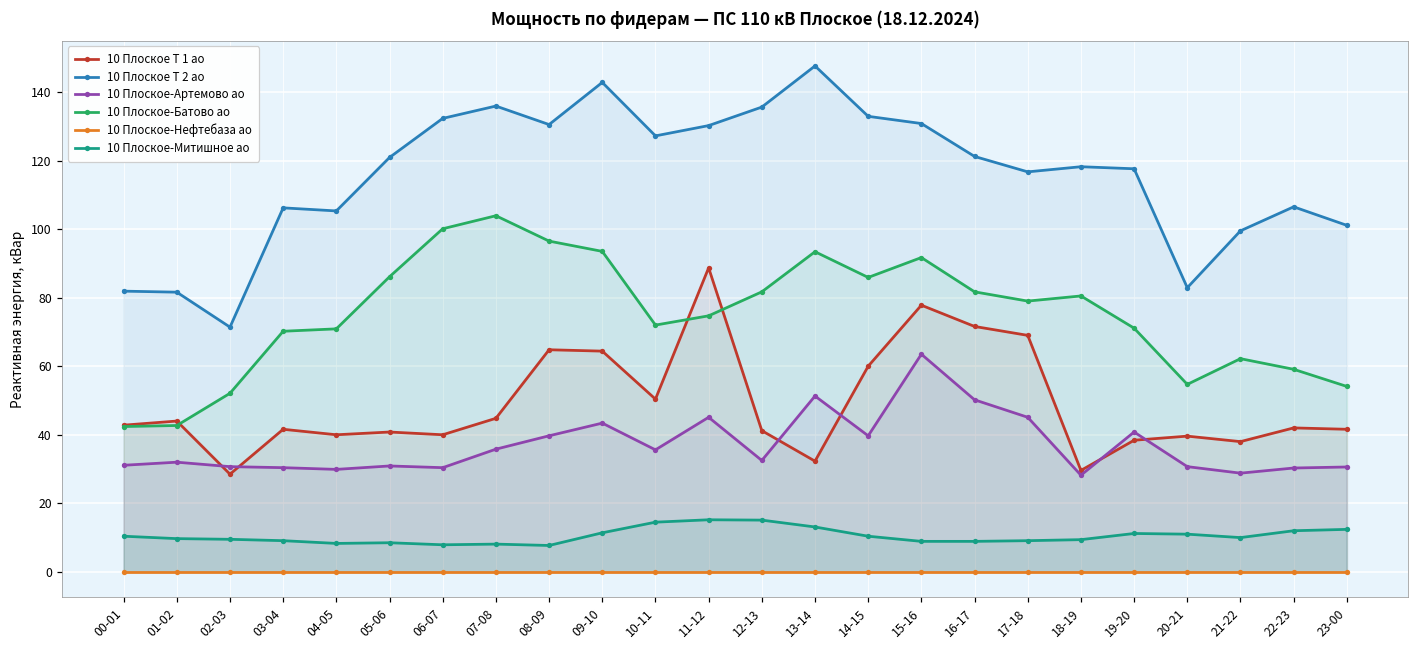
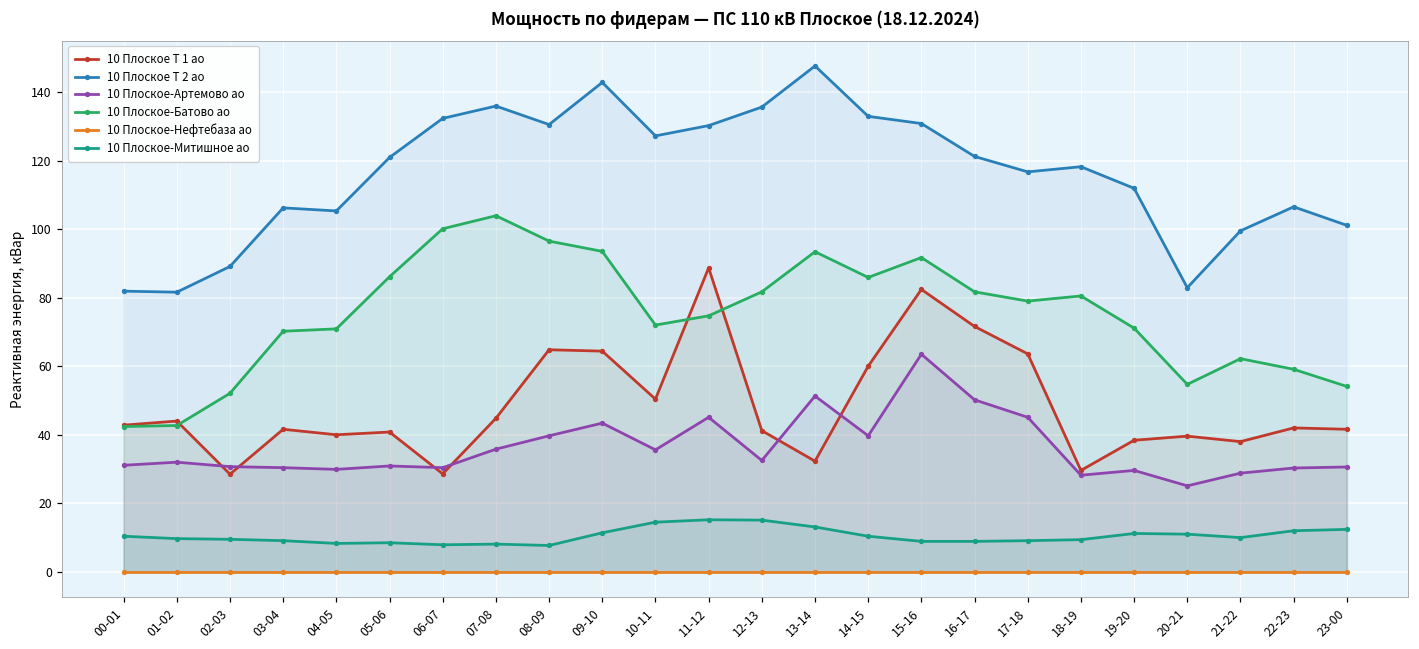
  {
    "10 Плоское Т 1 ао": {
      "01-02": 44,
      "02-03": 29,
      "03-04": 42,
      "04-05": 40,
      "05-06": 41,
-     "06-07": 40,
+     "06-07": 29,
      "07-08": 45,
      "08-09": 65,
      "09-10": 64,
      "10-11": 50,
      "11-12": 89,
      "12-13": 41,
      "13-14": 32,
      "14-15": 60,
-     "15-16": 78,
+     "15-16": 82,
      "16-17": 72,
-     "17-18": 69,
+     "17-18": 64,
      "18-19": 30,
      "19-20": 38,
      "20-21": 40,
      "21-22": 38,
      "22-23": 42,
      "23-00": 42
    },
    "10 Плоское Т 2 ао": {
      "00-01": 82,
      "01-02": 82,
-     "02-03": 71,
+     "02-03": 89,
      "03-04": 106,
      "04-05": 105,
      "05-06": 121,
      "06-07": 132,
      "07-08": 136,
      "08-09": 131,
      "09-10": 143,
      "10-11": 127,
      "11-12": 130,
      "12-13": 136,
      "13-14": 148,
      "14-15": 133,
      "15-16": 131,
      "16-17": 121,
      "17-18": 117,
      "18-19": 118,
-     "19-20": 118,
+     "19-20": 112,
      "20-21": 83,
      "21-22": 100,
      "22-23": 107,
      "23-00": 101
    },
    "10 Плоское-Артемово ао": {
      "00-01": 31,
      "01-02": 32,
      "02-03": 31,
      "03-04": 30,
      "04-05": 30,
      "05-06": 31,
      "06-07": 30,
      "07-08": 36,
      "08-09": 40,
      "09-10": 43,
      "10-11": 36,
      "11-12": 45,
      "12-13": 33,
      "13-14": 51,
      "14-15": 40,
      "15-16": 64,
      "16-17": 50,
      "17-18": 45,
      "18-19": 28,
-     "19-20": 41,
-     "20-21": 31,
+     "19-20": 30,
+     "20-21": 25,
      "21-22": 29,
      "22-23": 30,
      "23-00": 31
    },
    "10 Плоское-Нефтебаза ао": {
      "00-01": 0,
      "01-02": 0,
      "02-03": 0,
      "03-04": 0,
      "04-05": 0,
      "05-06": 0,
      "06-07": 0,
      "07-08": 0,
      "08-09": 0,
      "09-10": 0,
      "10-11": 0,
      "11-12": 0,
      "12-13": 0,
      "13-14": 0,
      "14-15": 0,
      "15-16": 0,
      "16-17": 0,
      "17-18": 0,
      "18-19": 0,
      "19-20": 0,
      "20-21": 0,
      "21-22": 0,
      "22-23": 0,
      "23-00": 0
    }
  }
